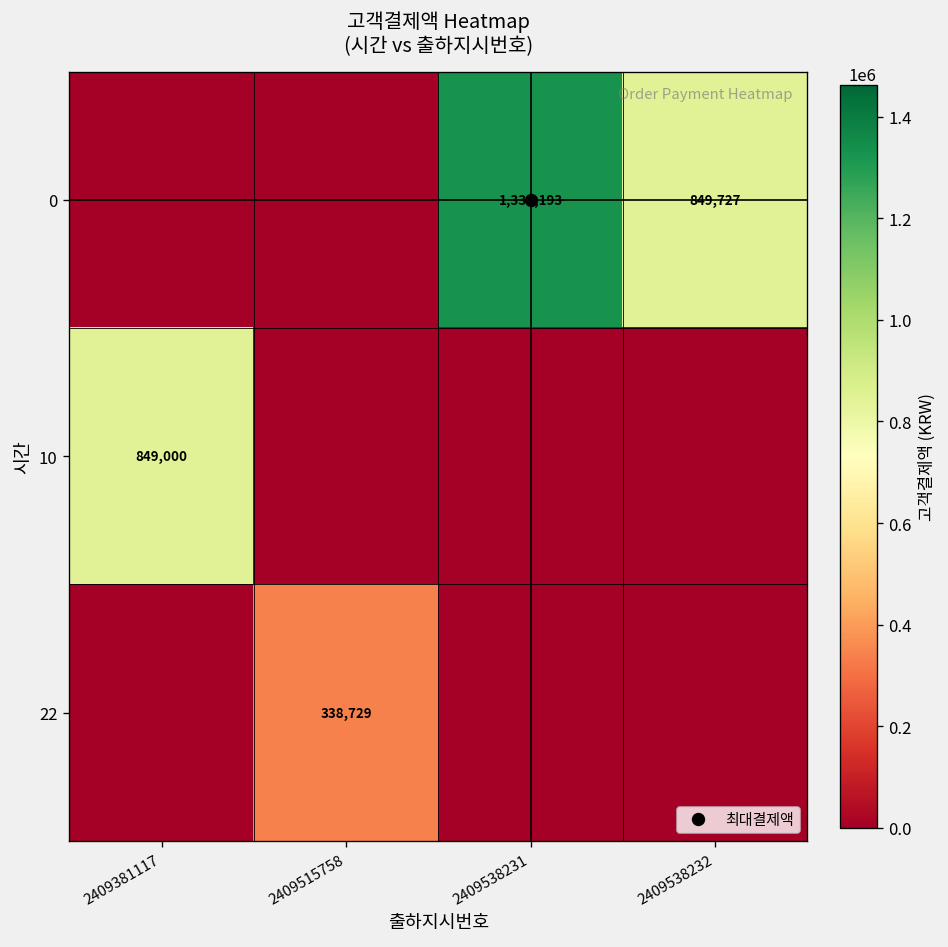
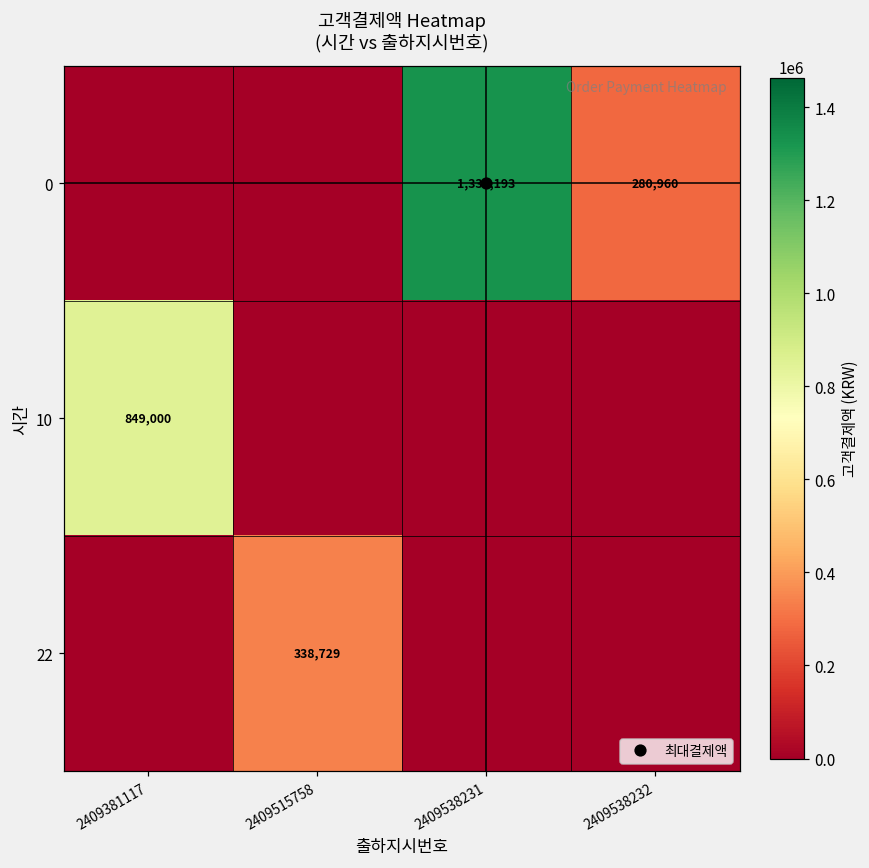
  {
    "0": {
-     "2409538232": "849,727"
+     "2409538232": "280,960"
    },
    "10": {
      "2409381117": "849,000"
    },
    "22": {
      "2409515758": "338,729"
    }
  }
